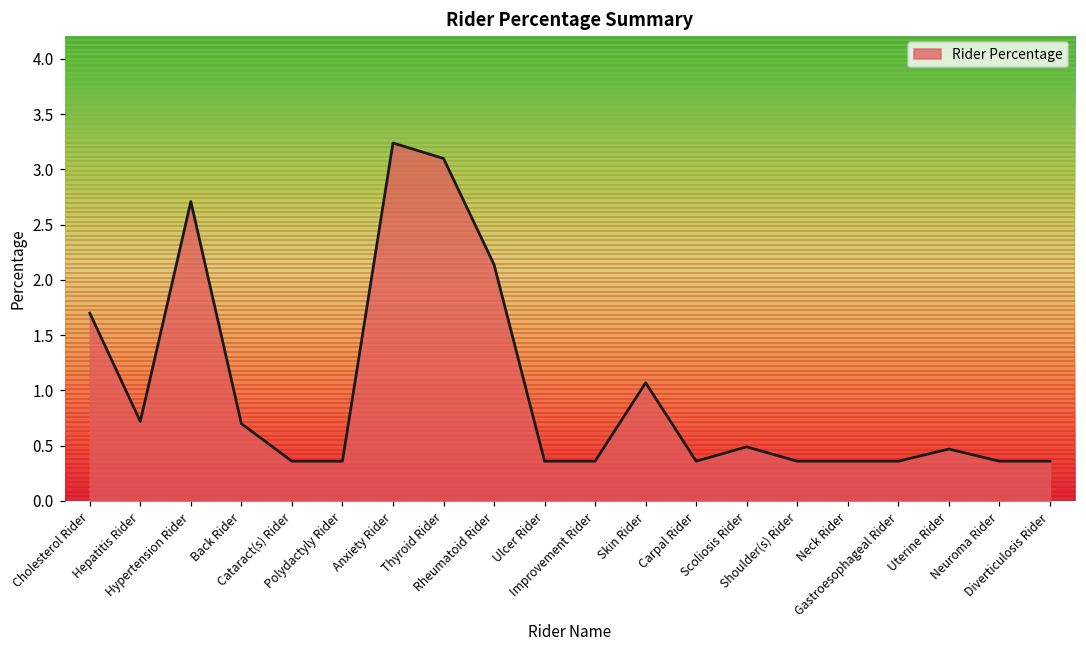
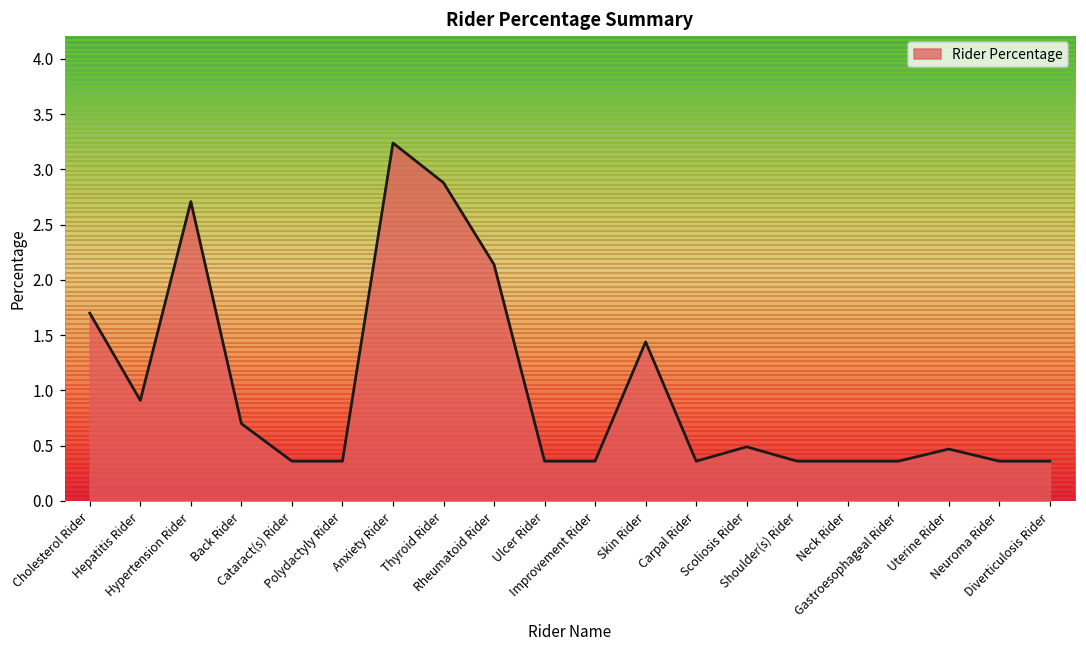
  {
    "Cholesterol Rider": 1.70,
-   "Hepatitis Rider": 0.72,
+   "Hepatitis Rider": 0.91,
    "Hypertension Rider": 2.71,
    "Back Rider": 0.70,
    "Cataract(s) Rider": 0.36,
    "Polydactyly Rider": 0.36,
    "Anxiety Rider": 3.24,
-   "Thyroid Rider": 3.10,
+   "Thyroid Rider": 2.88,
    "Rheumatoid Rider": 2.14,
    "Ulcer Rider": 0.36,
    "Improvement Rider": 0.36,
-   "Skin Rider": 1.07,
+   "Skin Rider": 1.44,
    "Carpal Rider": 0.36,
    "Scoliosis Rider": 0.49,
    "Shoulder(s) Rider": 0.36,
    "Neck Rider": 0.36,
    "Gastroesophageal Rider": 0.36,
    "Uterine Rider": 0.47,
    "Neuroma Rider": 0.36,
    "Diverticulosis Rider": 0.36
  }
